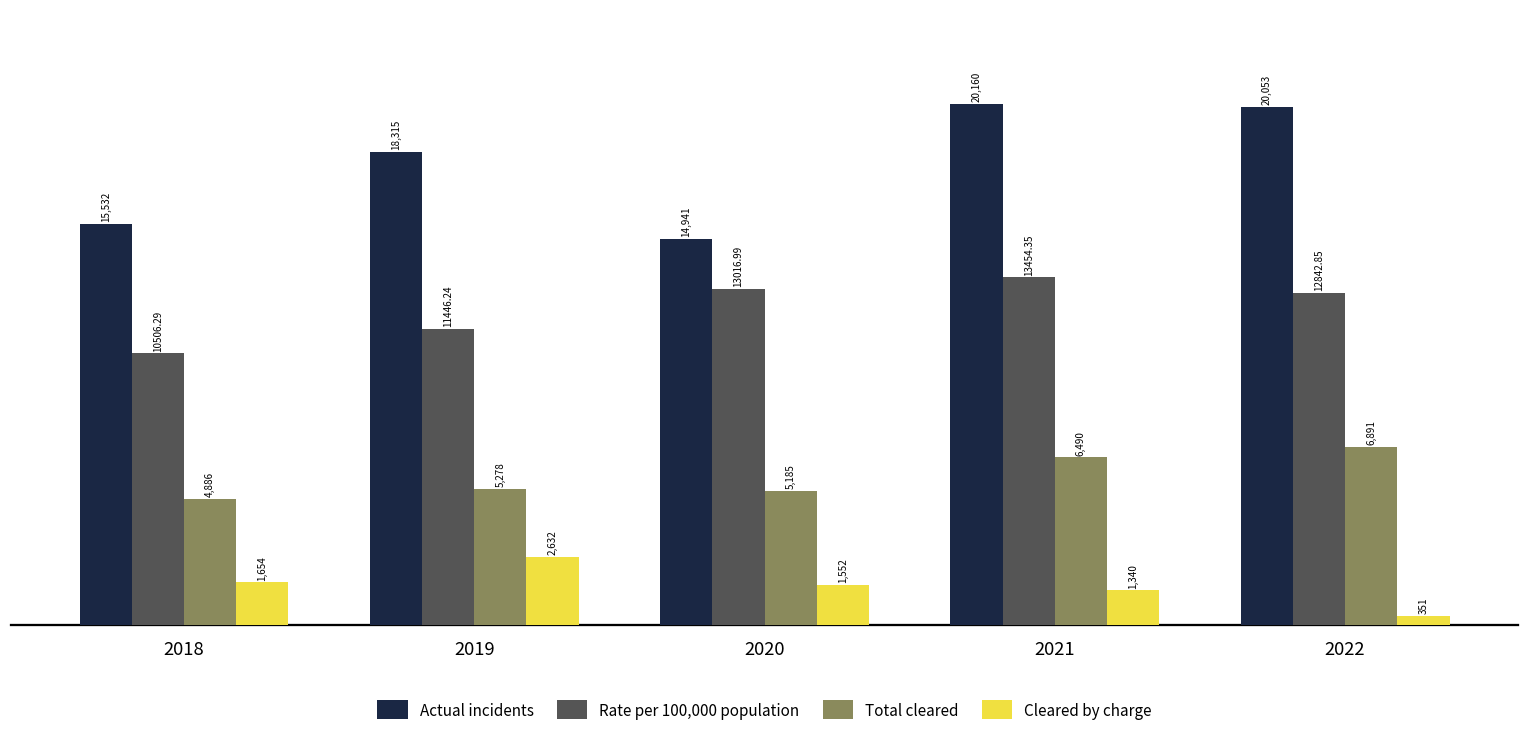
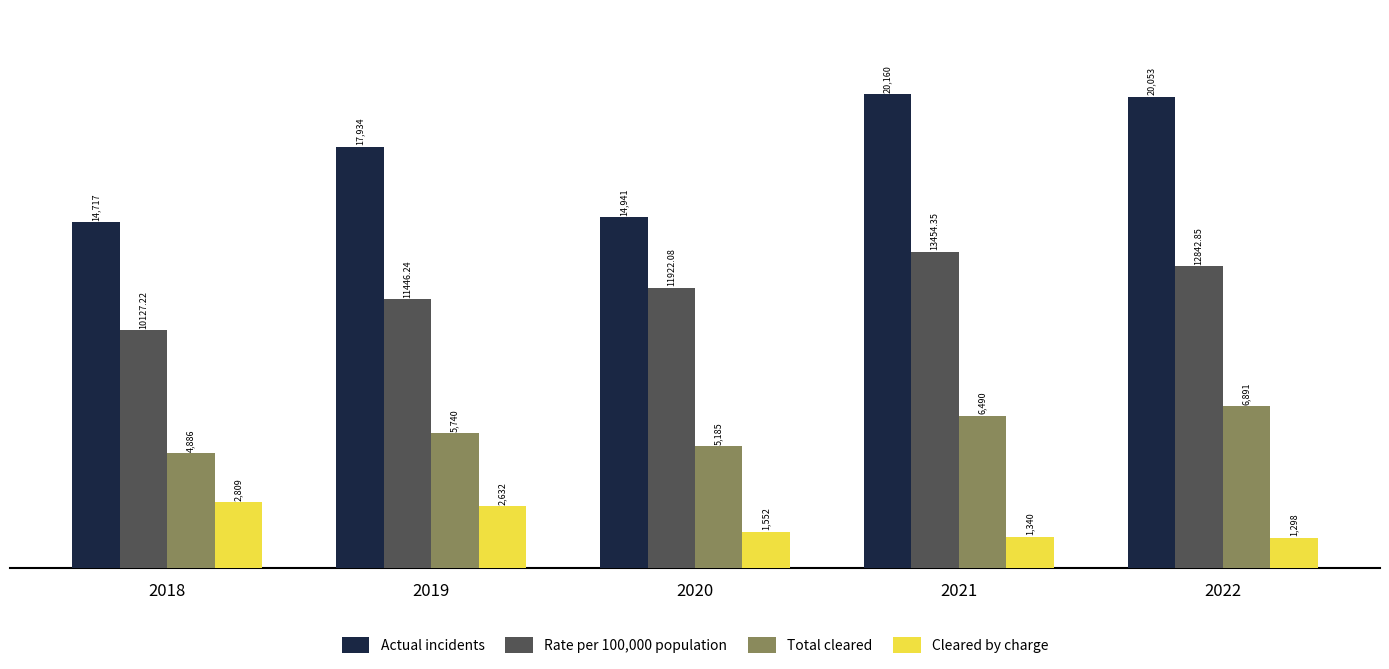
  {
    "Actual incidents": {
-     "2018": "15,532",
-     "2019": "18,315",
+     "2018": "14,717",
+     "2019": "17,934",
      "2020": "14,941",
      "2021": "20,160",
      "2022": "20,053"
    },
    "Rate per 100,000 population": {
-     "2018": "10506.29",
+     "2018": "10127.22",
      "2019": "11446.24",
-     "2020": "13016.99",
+     "2020": "11922.08",
      "2021": "13454.35",
      "2022": "12842.85"
    },
    "Total cleared": {
      "2018": "4,886",
-     "2019": "5,278",
+     "2019": "5,740",
      "2020": "5,185",
      "2021": "6,490",
      "2022": "6,891"
    },
    "Cleared by charge": {
-     "2018": "1,654",
+     "2018": "2,809",
      "2019": "2,632",
      "2020": "1,552",
      "2021": "1,340",
-     "2022": "351"
+     "2022": "1,298"
    }
  }
